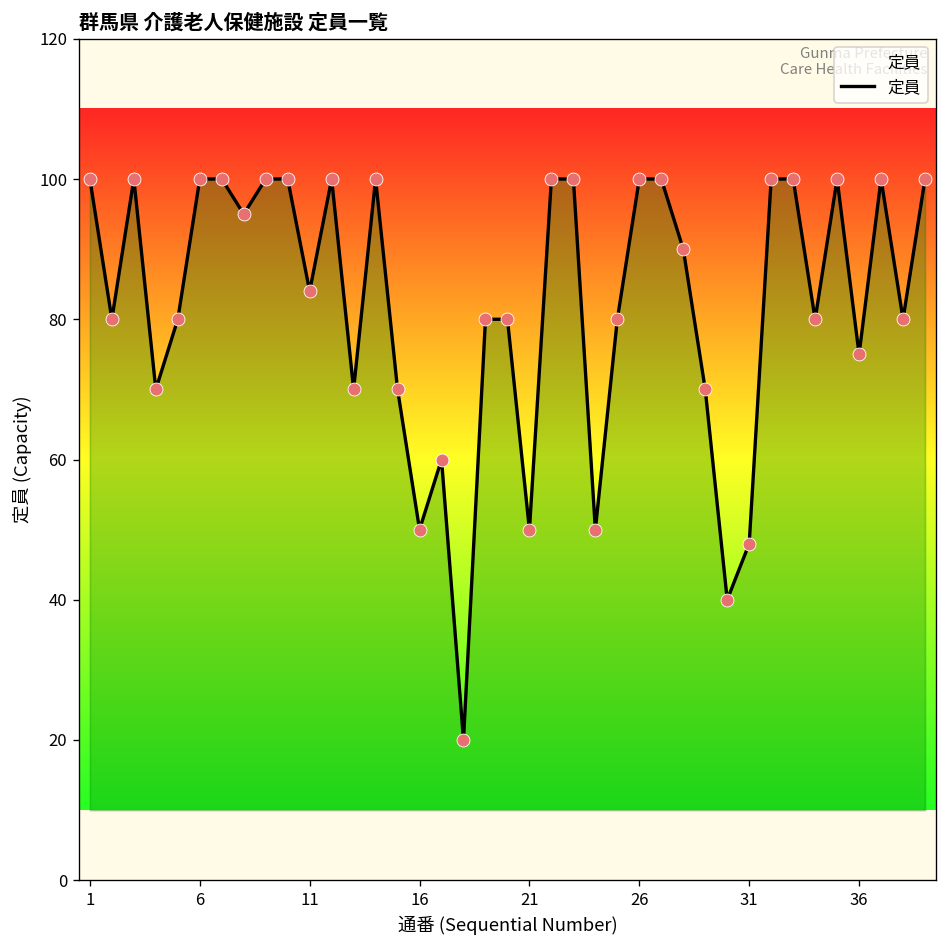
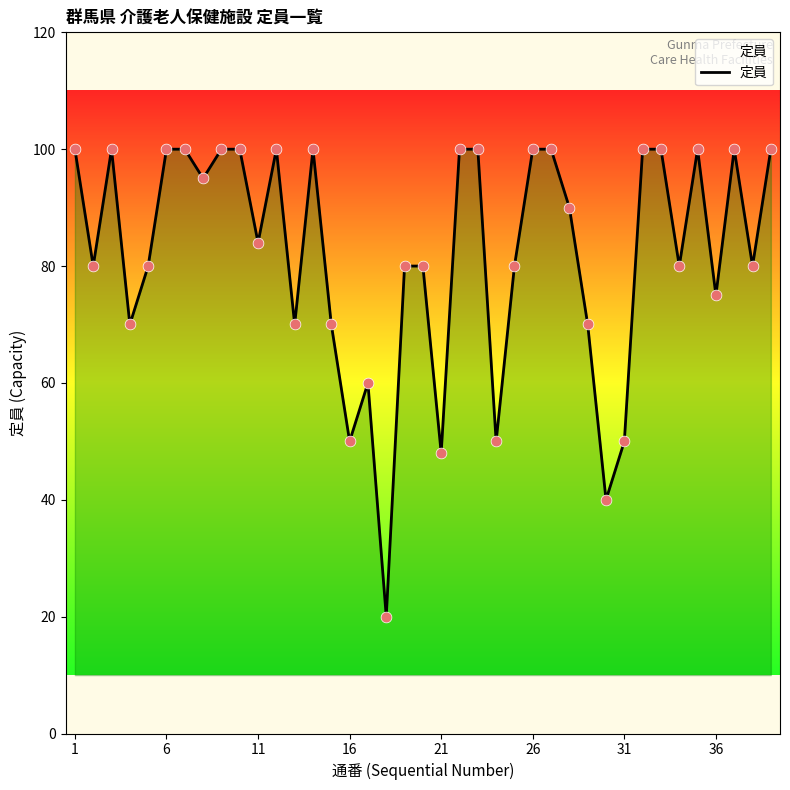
  {
    "1": 100,
    "6": 100,
    "11": 84,
    "16": 50,
-   "21": 50,
+   "21": 48,
    "26": 100,
-   "31": 48,
+   "31": 50,
    "36": 75
  }
